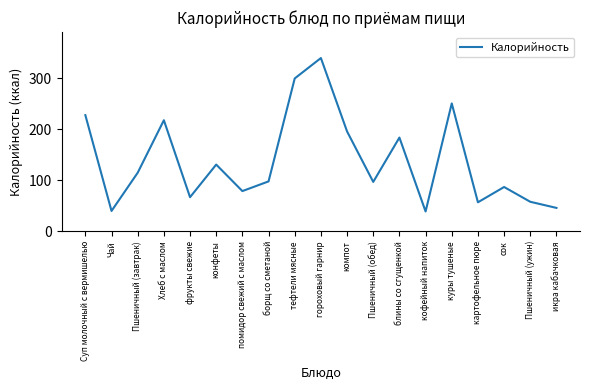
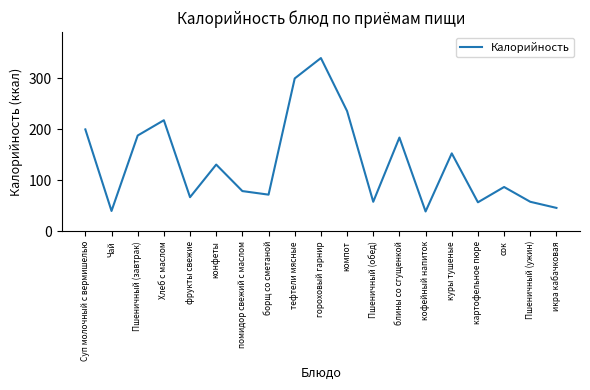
  {
-   "Суп молочный с вермишелью": 230,
+   "Суп молочный с вермишелью": 200,
    "Чай": 40,
-   "Пшеничный (завтрак)": 120,
+   "Пшеничный (завтрак)": 190,
    "Хлеб с маслом": 220,
    "фрукты свежие": 70,
    "конфеты": 130,
    "помидор свежий с маслом": 80,
-   "борщ со сметаной": 100,
+   "борщ со сметаной": 70,
    "тефтели мясные": 300,
    "гороховый гарнир": 340,
-   "компот": 200,
-   "Пшеничный (обед)": 100,
+   "компот": 240,
+   "Пшеничный (обед)": 60,
    "блины со сгущенкой": 180,
    "кофейный напиток": 40,
-   "куры тушеные": 250,
+   "куры тушеные": 150,
    "картофельное пюре": 60,
    "сок": 90,
    "Пшеничный (ужин)": 60,
    "икра кабачковая": 50
  }
